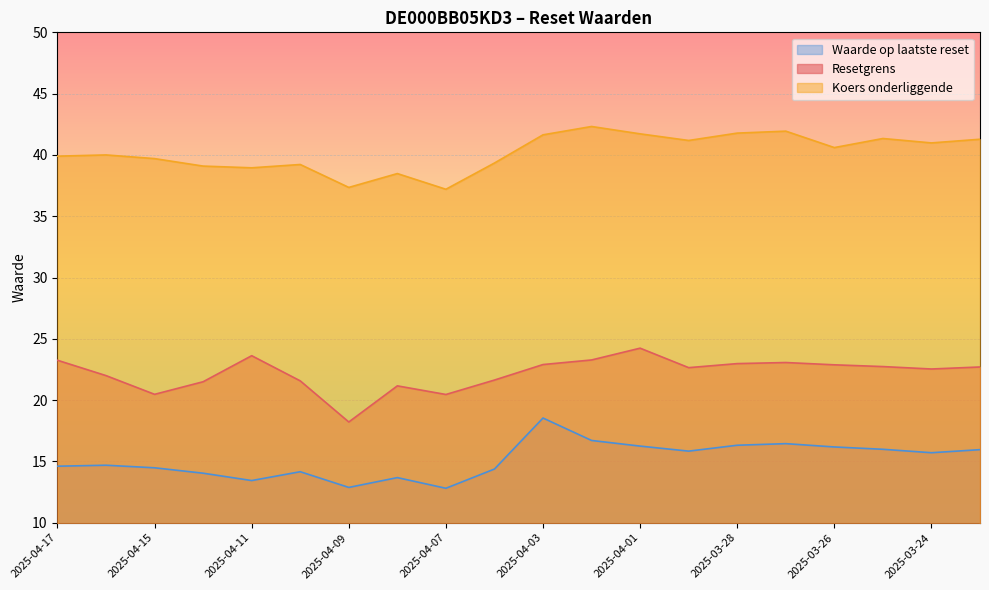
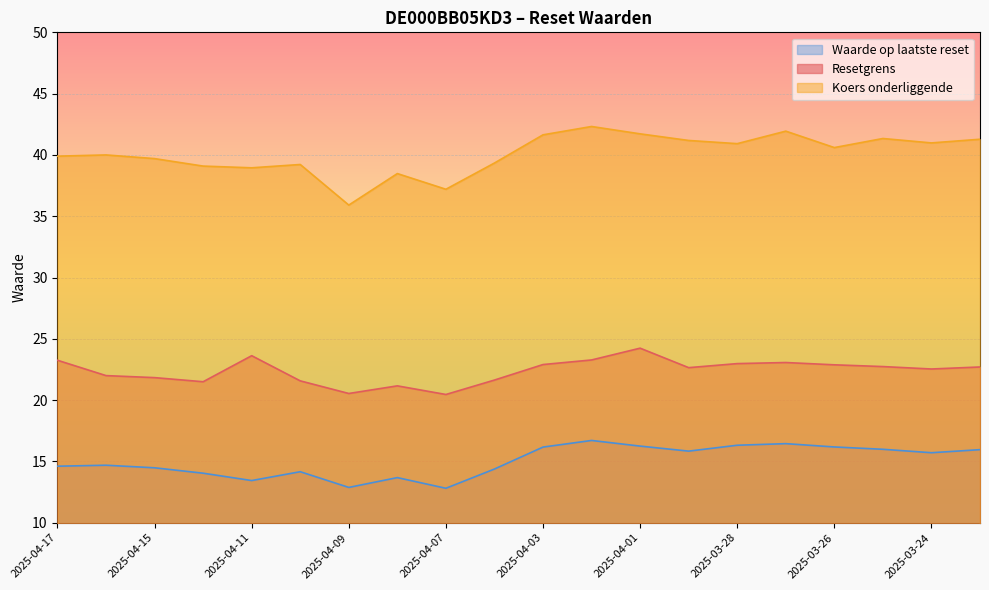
  {
    "Waarde op laatste reset": {
      "2025-04-17": 14.6,
      "2025-04-15": 14.5,
      "2025-04-11": 13.4,
      "2025-04-09": 12.9,
      "2025-04-07": 12.8,
-     "2025-04-03": 18.5,
+     "2025-04-03": 16.2,
      "2025-04-01": 16.3,
      "2025-03-28": 16.3,
      "2025-03-26": 16.2,
      "2025-03-24": 15.7
    },
    "Resetgrens": {
      "2025-04-17": 23.3,
-     "2025-04-15": 20.5,
+     "2025-04-15": 21.8,
      "2025-04-11": 23.6,
-     "2025-04-09": 18.2,
+     "2025-04-09": 20.5,
      "2025-04-07": 20.5,
      "2025-04-03": 22.9,
      "2025-04-01": 24.2,
      "2025-03-28": 23.0,
      "2025-03-26": 22.9,
      "2025-03-24": 22.5
    },
    "Koers onderliggende": {
      "2025-04-17": 39.9,
      "2025-04-15": 39.7,
      "2025-04-11": 39.0,
-     "2025-04-09": 37.4,
+     "2025-04-09": 35.9,
      "2025-04-07": 37.2,
      "2025-04-03": 41.6,
      "2025-04-01": 41.7,
-     "2025-03-28": 41.8,
+     "2025-03-28": 40.9,
      "2025-03-26": 40.6,
      "2025-03-24": 41.0
    }
  }
